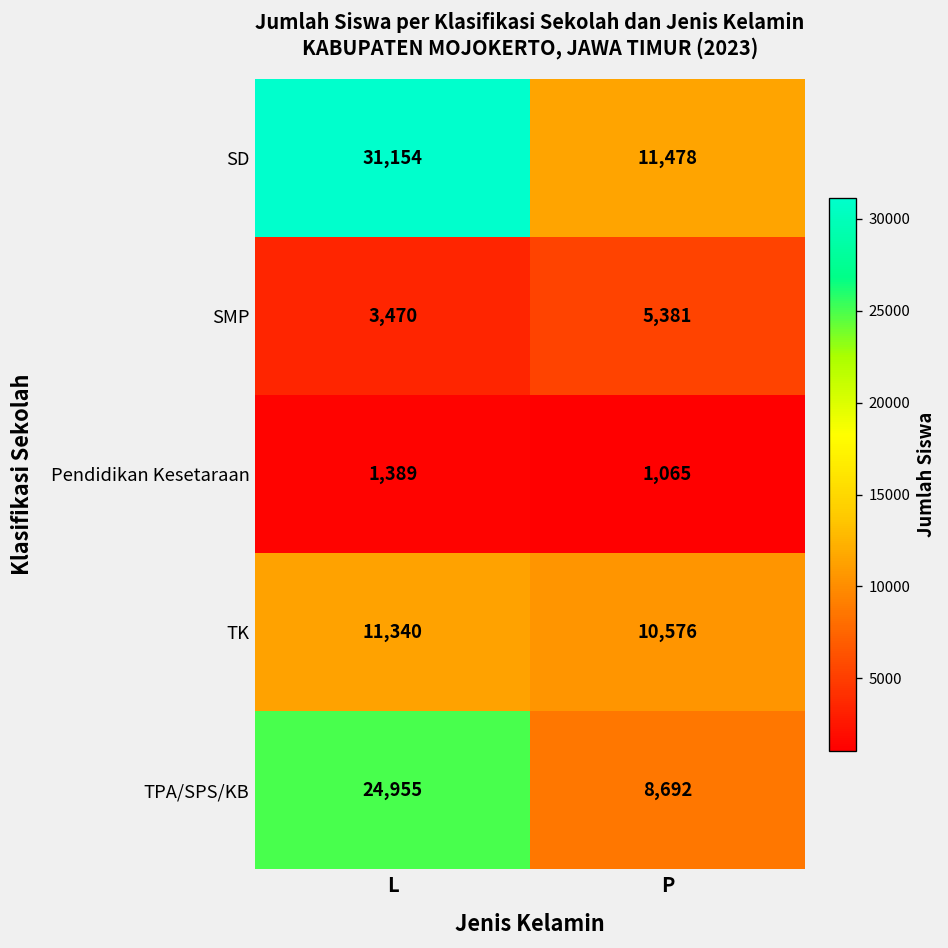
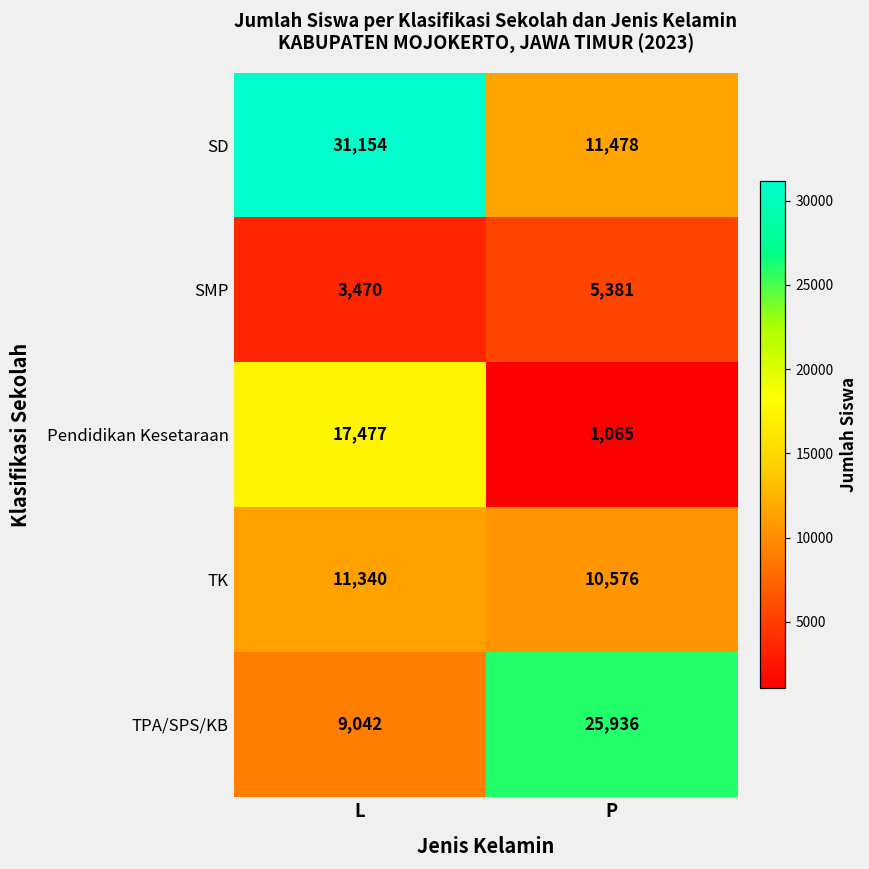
  {
    "SD": {
      "L": "31,154",
      "P": "11,478"
    },
    "SMP": {
      "L": "3,470",
      "P": "5,381"
    },
    "Pendidikan Kesetaraan": {
-     "L": "1,389",
+     "L": "17,477",
      "P": "1,065"
    },
    "TK": {
      "L": "11,340",
      "P": "10,576"
    },
    "TPA/SPS/KB": {
-     "L": "24,955",
-     "P": "8,692"
+     "L": "9,042",
+     "P": "25,936"
    }
  }
